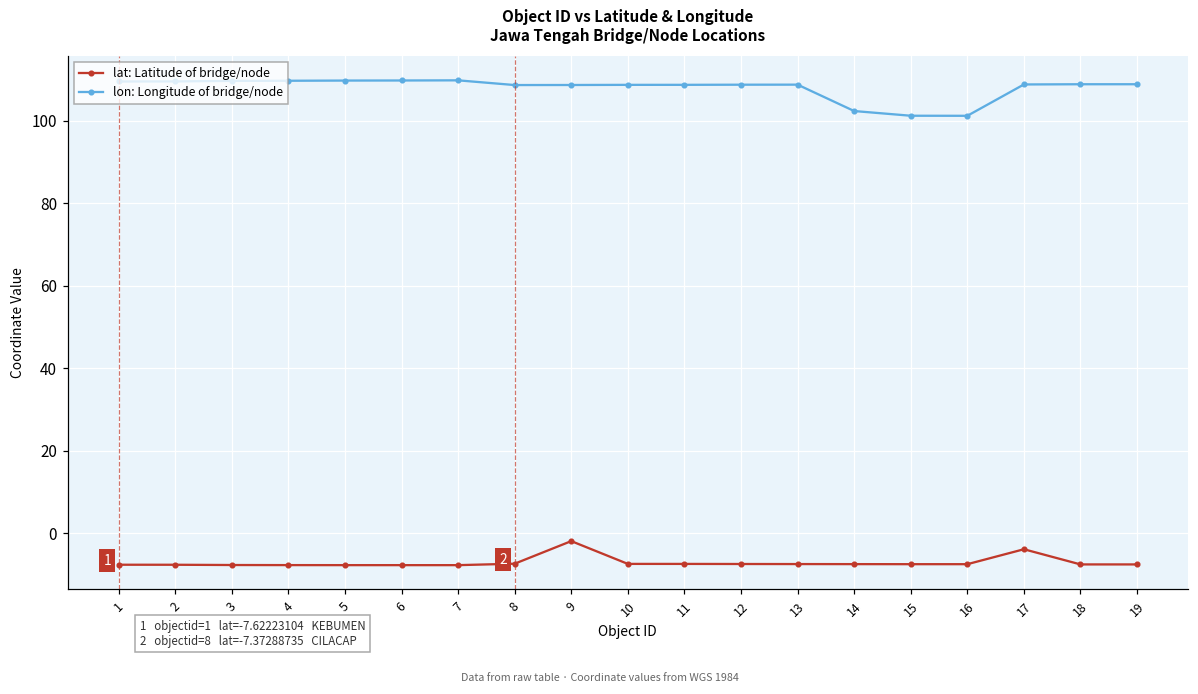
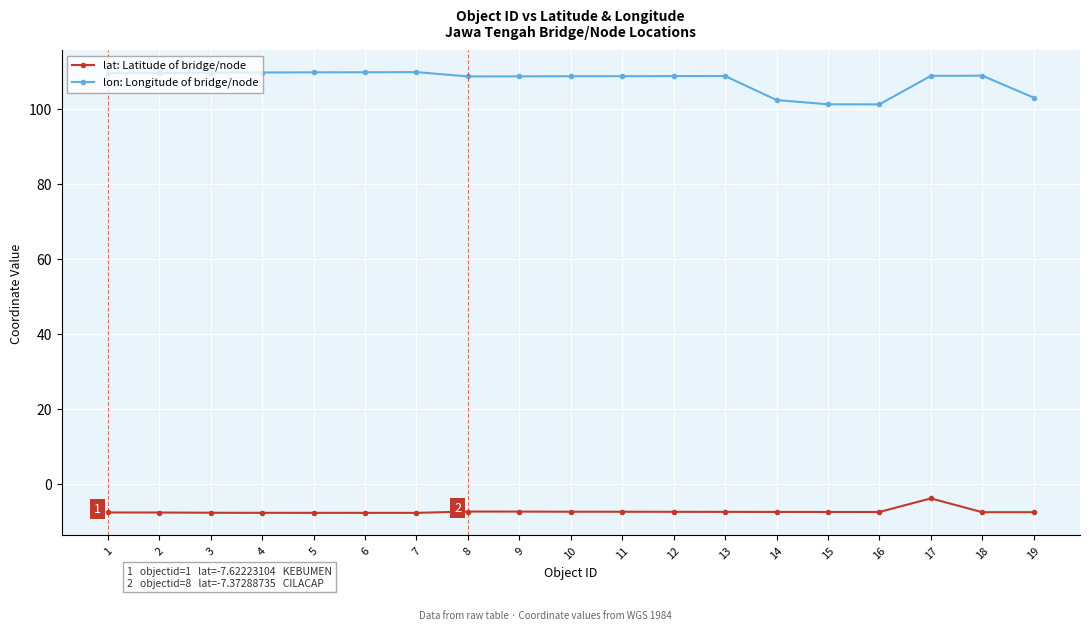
  {
    "lat: Latitude of bridge/node": {
      "2": -8,
      "3": -8,
      "4": -8,
      "5": -8,
      "6": -8,
      "7": -8,
-     "9": -2,
+     "9": -7,
      "10": -7,
      "11": -7,
      "12": -7,
      "13": -7,
      "14": -7,
      "15": -7,
      "16": -7,
      "17": -4,
      "18": -8,
      "19": -8
    },
    "lon: Longitude of bridge/node": {
      "5": 110,
      "6": 110,
      "7": 110,
      "8": 109,
      "9": 109,
      "10": 109,
      "11": 109,
      "12": 109,
      "13": 109,
      "14": 102,
      "15": 101,
      "16": 101,
      "17": 109,
      "18": 109,
-     "19": 109
+     "19": 103
    }
  }
